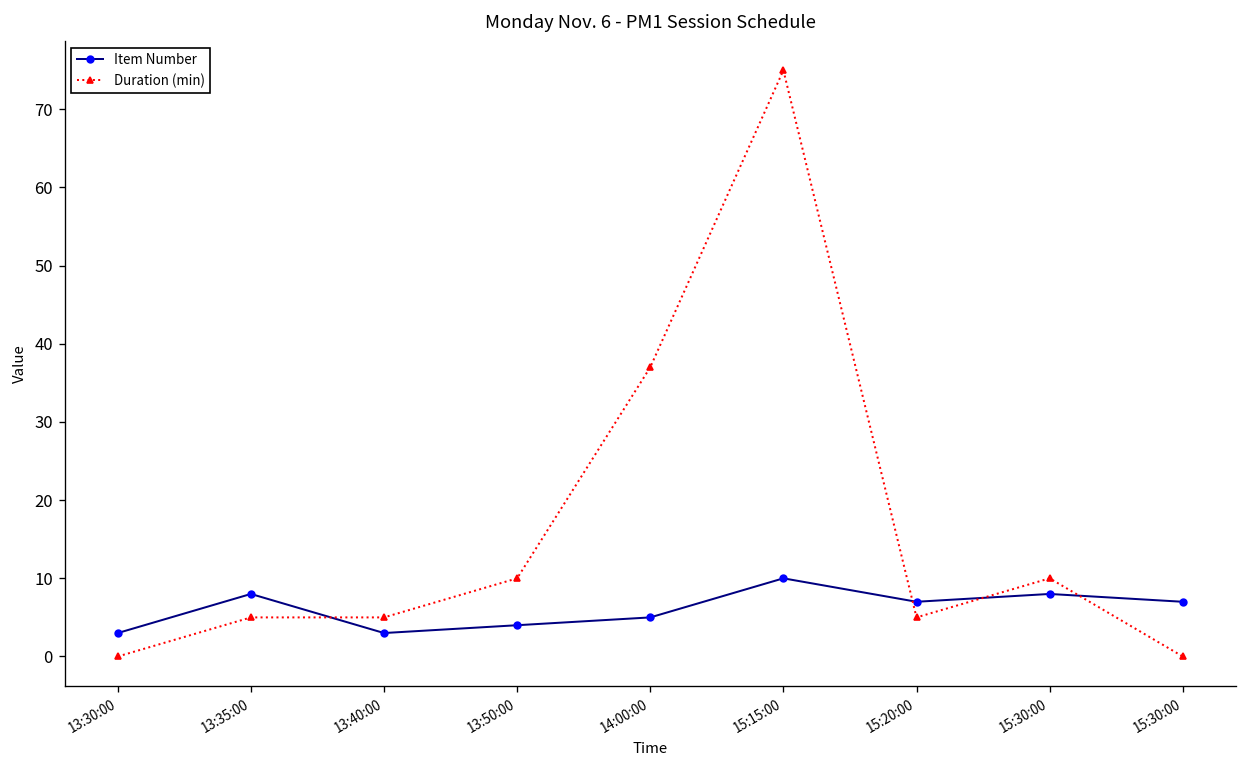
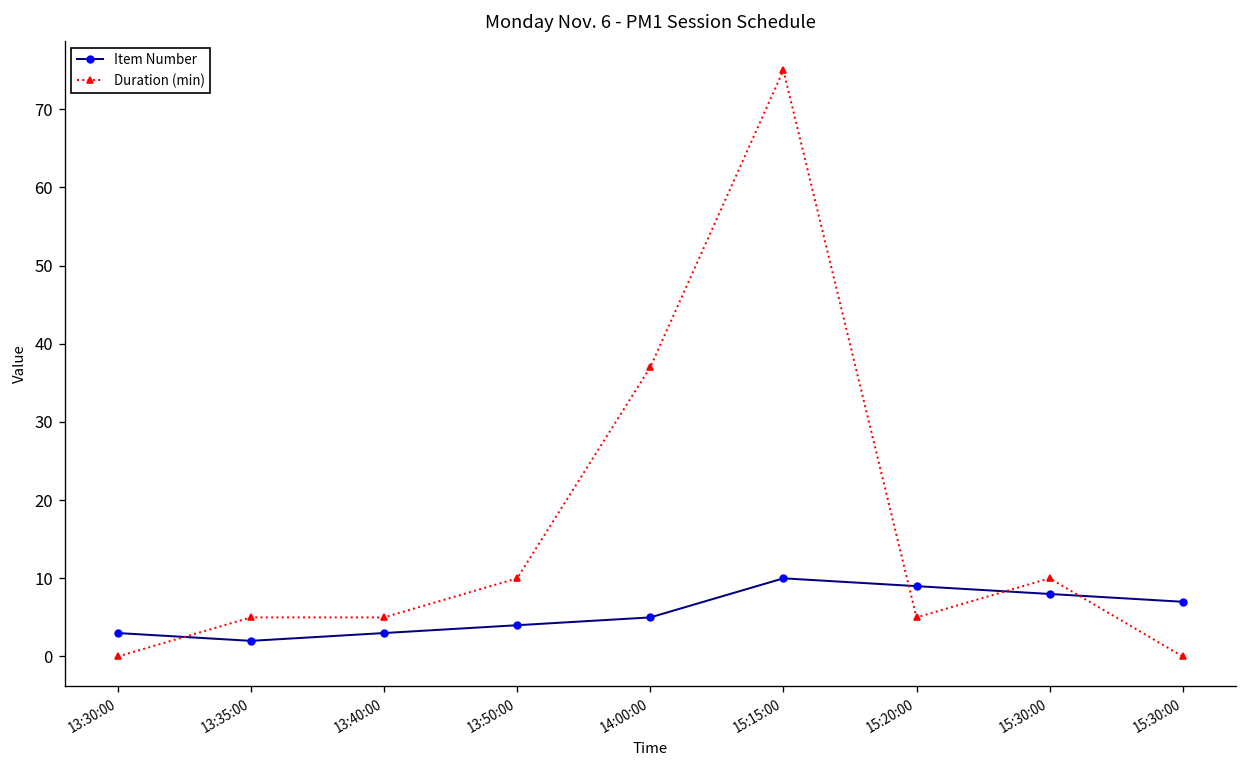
  {
    "Item Number": {
      "13:30:00": 3,
-     "13:35:00": 8,
+     "13:35:00": 2,
      "13:40:00": 3,
      "13:50:00": 4,
      "14:00:00": 5,
      "15:15:00": 10,
-     "15:20:00": 7
+     "15:20:00": 9
    },
    "Duration (min)": {
      "13:30:00": 0,
      "13:35:00": 5,
      "13:40:00": 5,
      "13:50:00": 10,
      "14:00:00": 37,
      "15:15:00": 75,
      "15:20:00": 5
    }
  }
